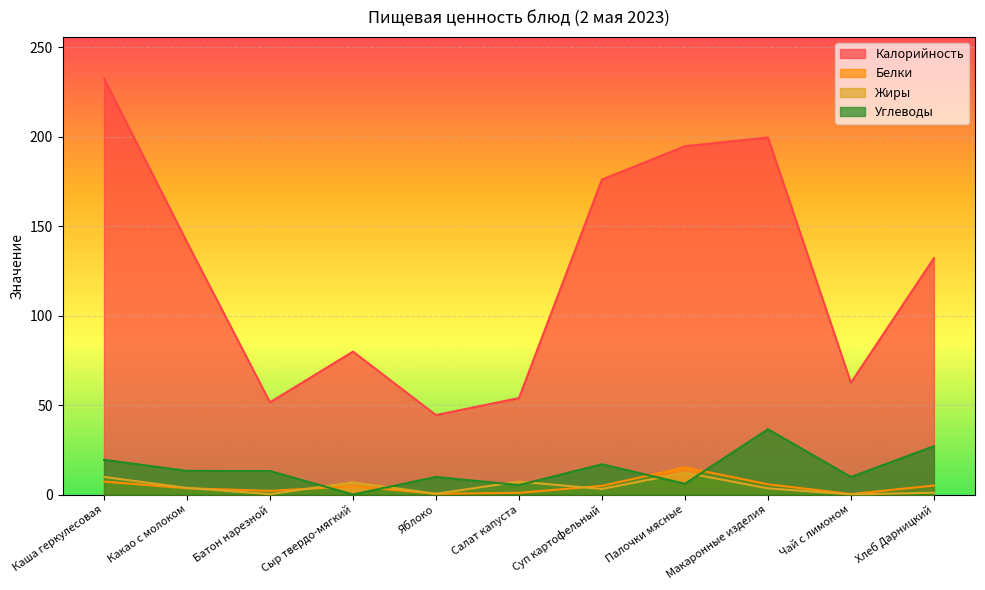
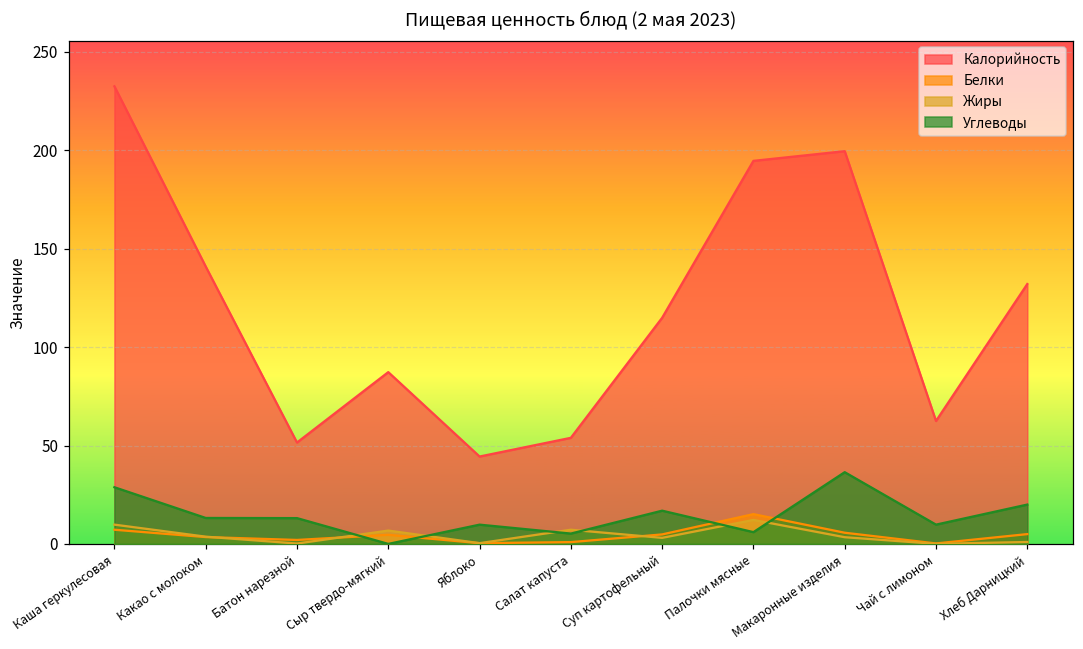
  {
    "Калорийность": {
      "Каша геркулесовая": 232,
      "Какао с молоком": 141,
      "Батон нарезной": 52,
-     "Сыр твердо-мягкий": 80,
+     "Сыр твердо-мягкий": 87,
      "Яблоко": 44,
      "Салат капуста": 54,
-     "Суп картофельный": 176,
+     "Суп картофельный": 115,
      "Палочки мясные": 195,
      "Макаронные изделия": 199,
      "Чай с лимоном": 62,
      "Хлеб Дарницкий": 132
    },
    "Углеводы": {
-     "Каша геркулесовая": 19,
+     "Каша геркулесовая": 29,
      "Какао с молоком": 13,
      "Батон нарезной": 13,
      "Сыр твердо-мягкий": 0,
      "Яблоко": 10,
      "Салат капуста": 5,
      "Суп картофельный": 17,
      "Палочки мясные": 6,
      "Макаронные изделия": 36,
      "Чай с лимоном": 10,
-     "Хлеб Дарницкий": 27
+     "Хлеб Дарницкий": 20
    }
  }
